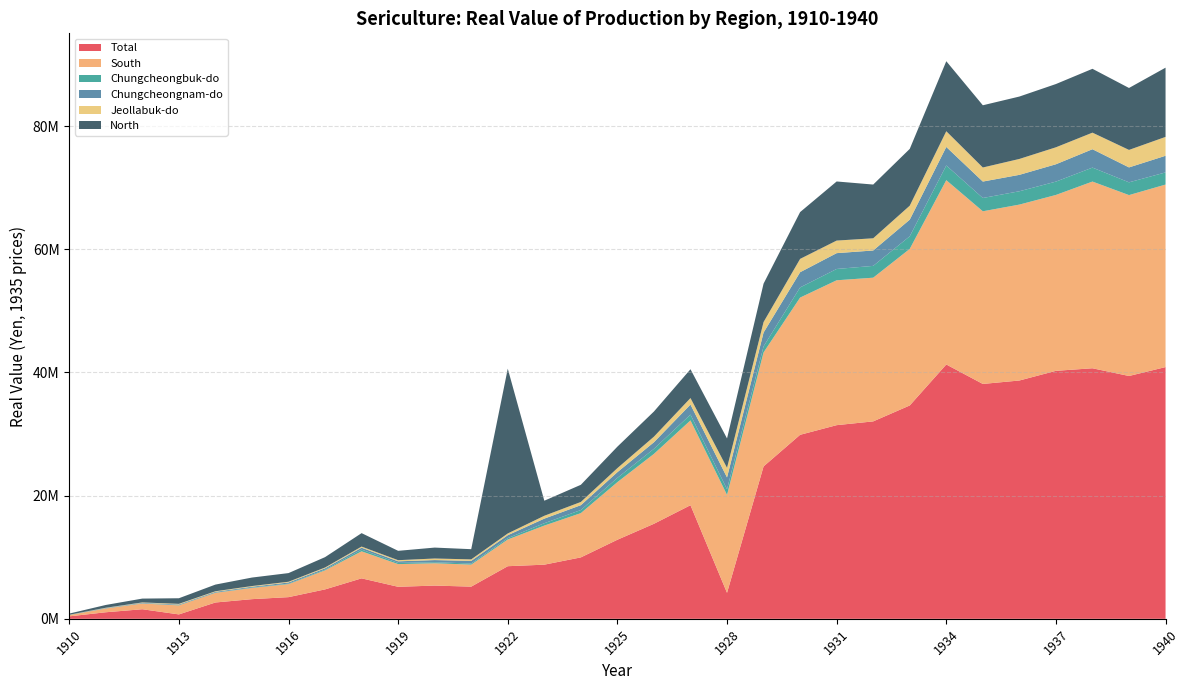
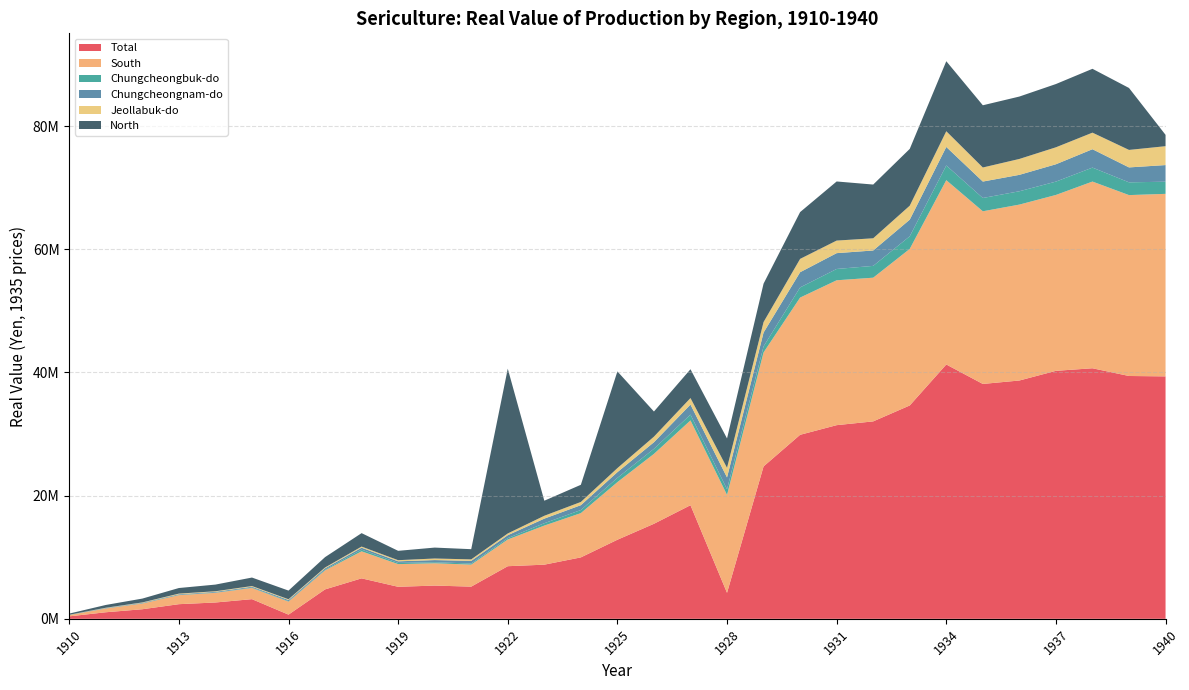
  {
    "Total": {
-     "1913": 1000000,
-     "1916": 4000000,
+     "1913": 2000000,
+     "1916": 1000000,
      "1919": 5000000,
      "1922": 9000000,
      "1925": 13000000,
      "1928": 4000000,
      "1931": 31000000,
      "1934": 41000000,
      "1937": 40000000,
-     "1940": 41000000
+     "1940": 39000000
    },
    "North": {
      "1913": 1000000,
      "1916": 1000000,
      "1919": 2000000,
      "1922": 27000000,
-     "1925": 3000000,
+     "1925": 16000000,
      "1928": 5000000,
      "1931": 10000000,
      "1934": 11000000,
      "1937": 10000000,
-     "1940": 11000000
+     "1940": 2000000
    }
  }
